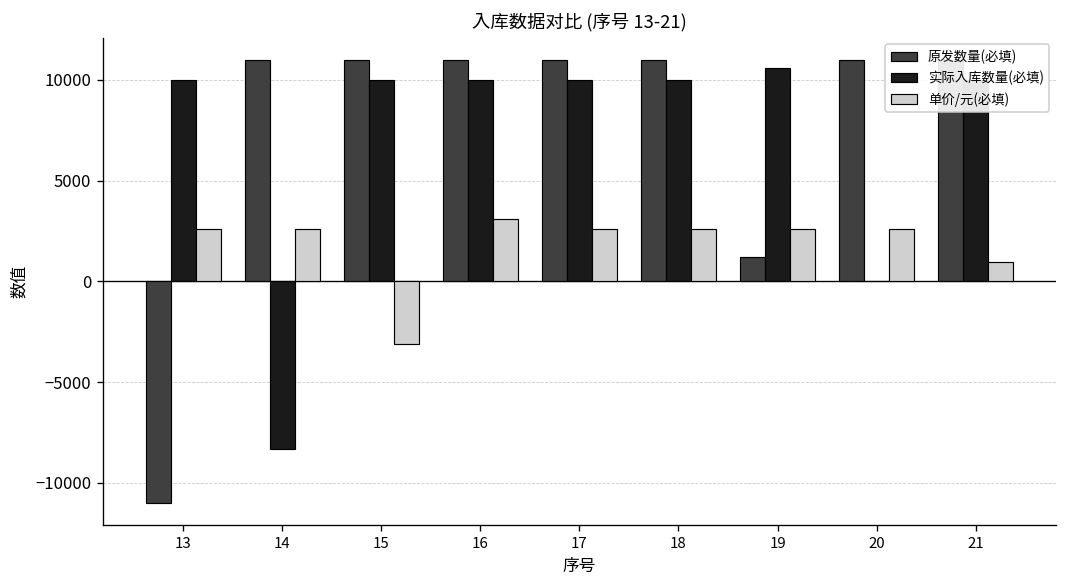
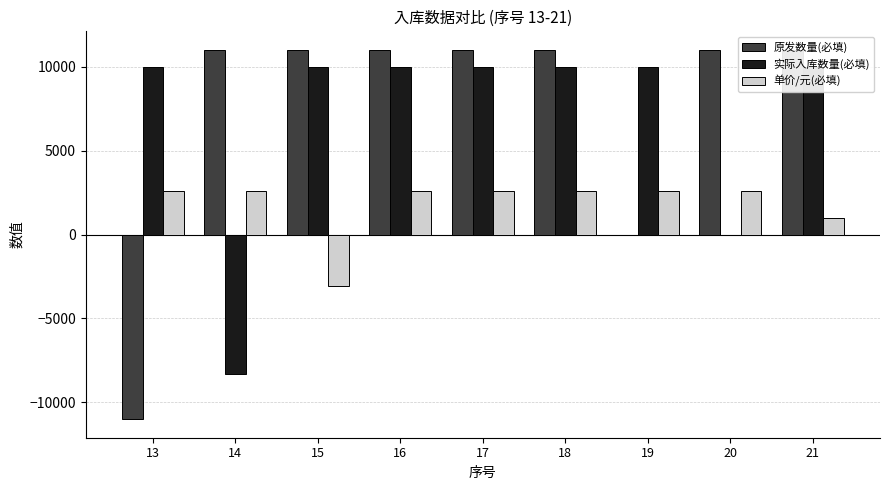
  {
    "原发数量(必填)": {
      "13": -11000,
      "14": 11000,
      "15": 11000,
      "16": 11000,
      "17": 11000,
      "18": 11000,
-     "19": 1200,
+     "19": 0,
      "20": 11000
    },
    "实际入库数量(必填)": {
      "13": 10000,
      "14": -8300,
      "15": 10000,
      "16": 10000,
      "17": 10000,
      "18": 10000,
-     "19": 10600,
+     "19": 10000,
      "20": 0
    },
    "单价/元(必填)": {
      "13": 2600,
      "14": 2600,
      "15": -3100,
-     "16": 3100,
+     "16": 2600,
      "17": 2600,
      "18": 2600,
      "19": 2600,
      "20": 2600,
      "21": 1000
    }
  }
